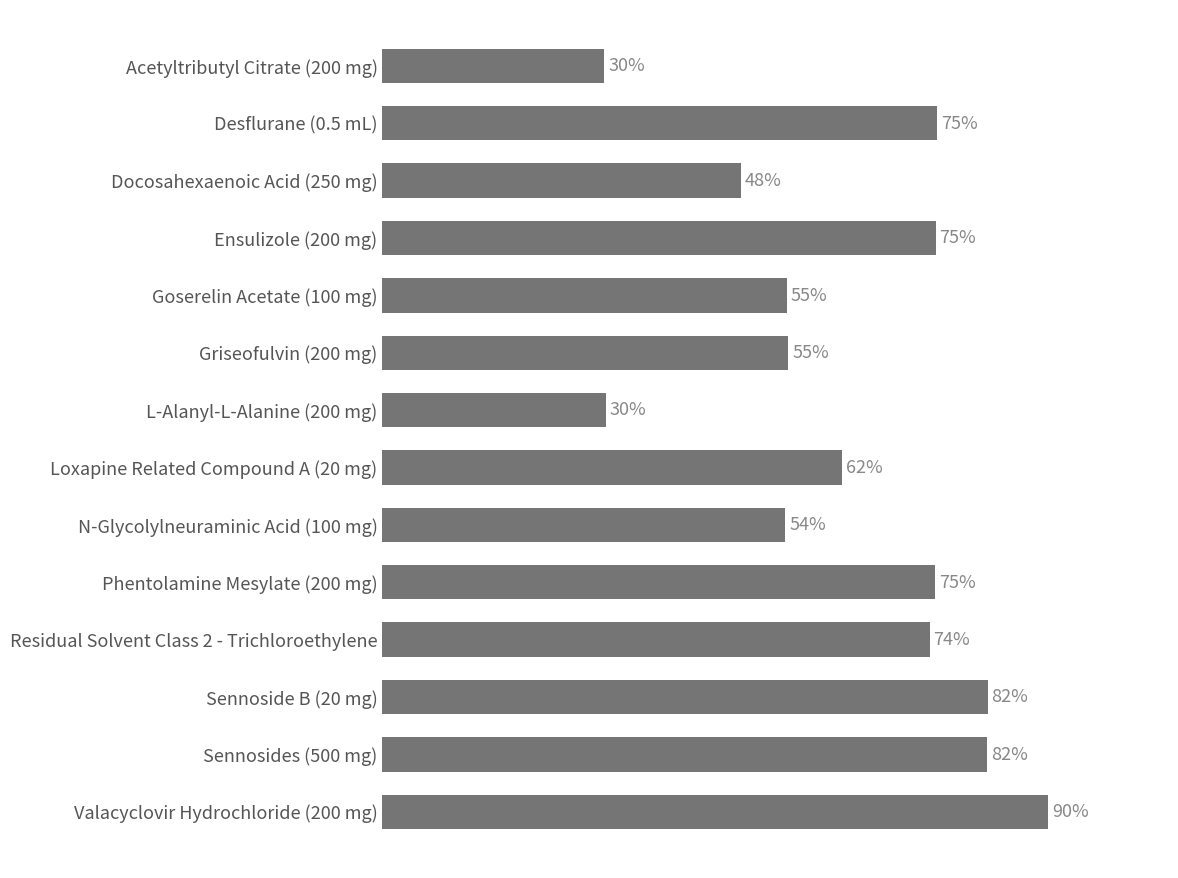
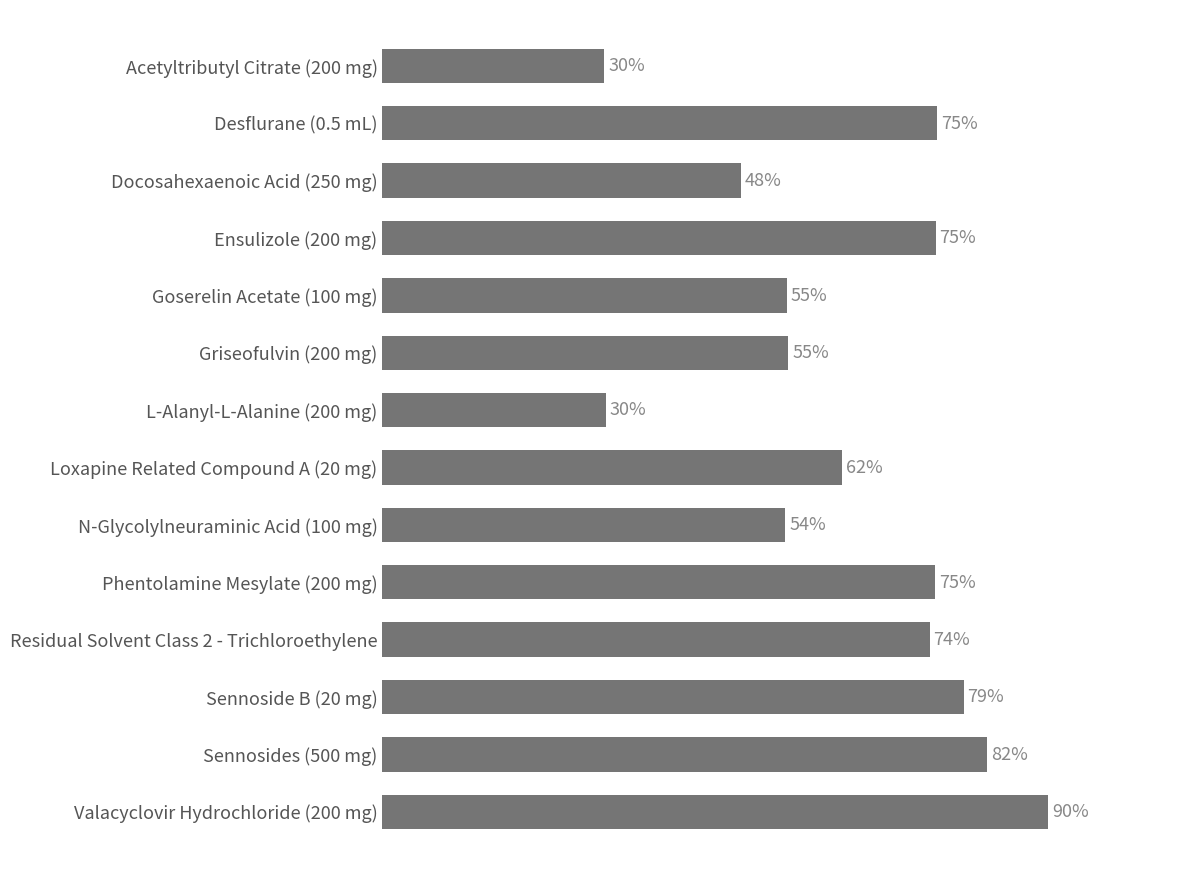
  {
    "Acetyltributyl Citrate (200 mg)": "30%",
    "Desflurane (0.5 mL)": "75%",
    "Docosahexaenoic Acid (250 mg)": "48%",
    "Ensulizole (200 mg)": "75%",
    "Goserelin Acetate (100 mg)": "55%",
    "Griseofulvin (200 mg)": "55%",
    "L-Alanyl-L-Alanine (200 mg)": "30%",
    "Loxapine Related Compound A (20 mg)": "62%",
    "N-Glycolylneuraminic Acid (100 mg)": "54%",
    "Phentolamine Mesylate (200 mg)": "75%",
    "Residual Solvent Class 2 - Trichloroethylene": "74%",
-   "Sennoside B (20 mg)": "82%",
+   "Sennoside B (20 mg)": "79%",
    "Sennosides (500 mg)": "82%",
    "Valacyclovir Hydrochloride (200 mg)": "90%"
  }
